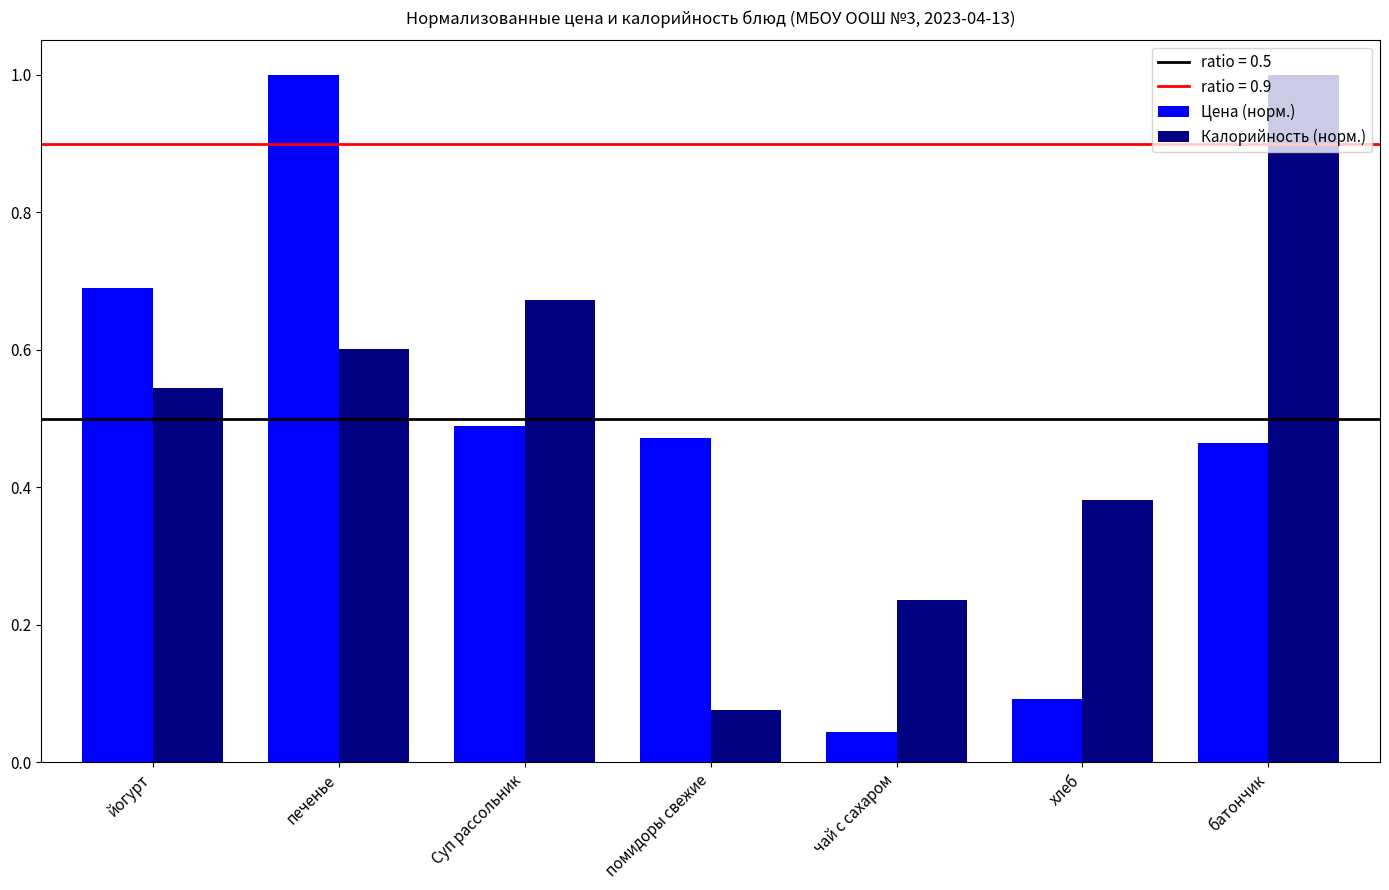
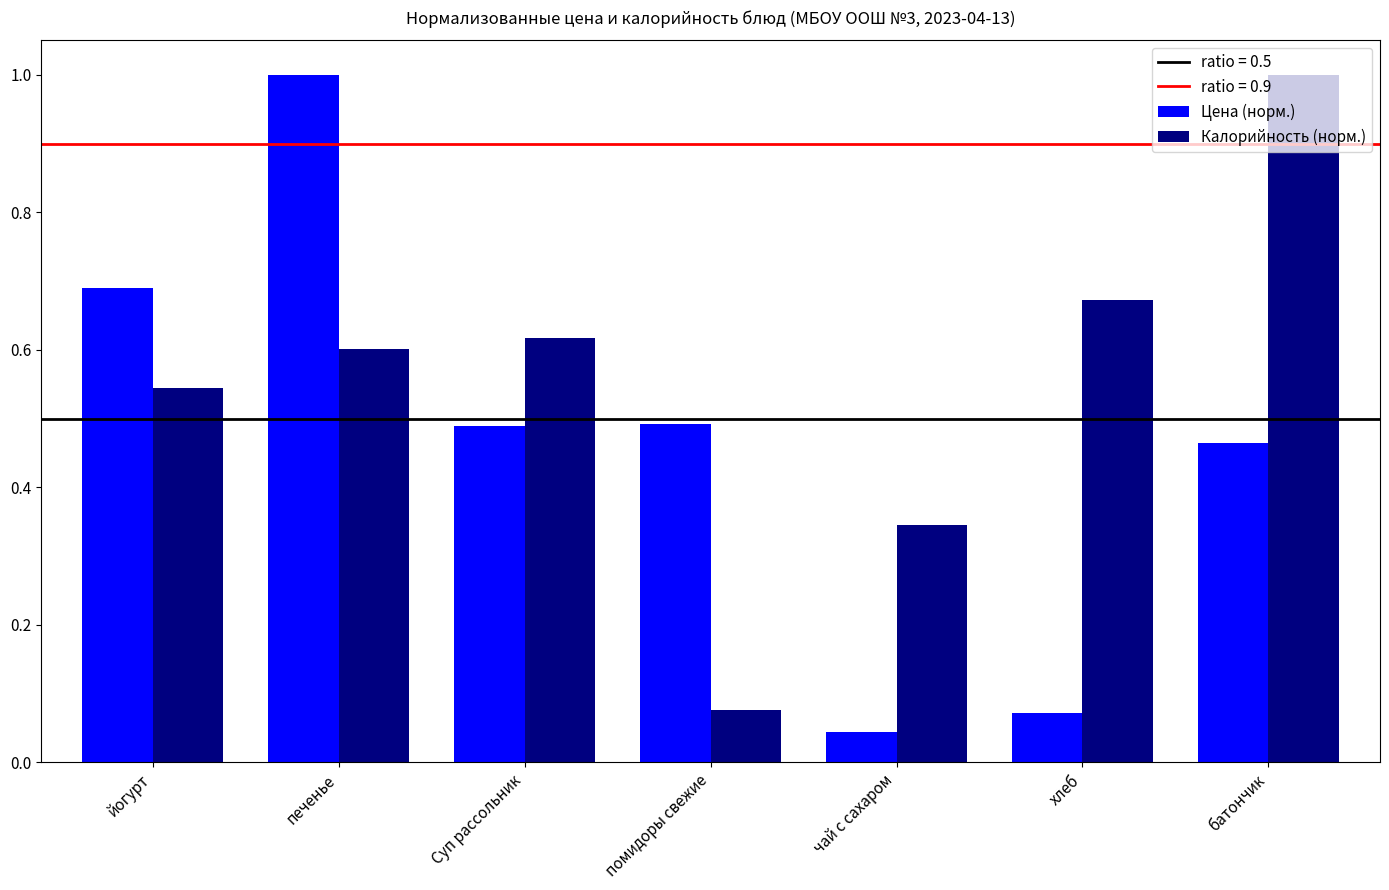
  {
    "Цена (норм.)": {
      "йогурт": 0.69,
      "печенье": 1.00,
      "Суп рассольник": 0.49,
-     "помидоры свежие": 0.47,
+     "помидоры свежие": 0.49,
      "чай с сахаром": 0.04,
-     "хлеб": 0.09,
+     "хлеб": 0.07,
      "батончик": 0.47
    },
    "Калорийность (норм.)": {
      "йогурт": 0.54,
      "печенье": 0.60,
-     "Суп рассольник": 0.67,
+     "Суп рассольник": 0.62,
      "помидоры свежие": 0.08,
-     "чай с сахаром": 0.24,
-     "хлеб": 0.38
+     "чай с сахаром": 0.35,
+     "хлеб": 0.67
    }
  }
